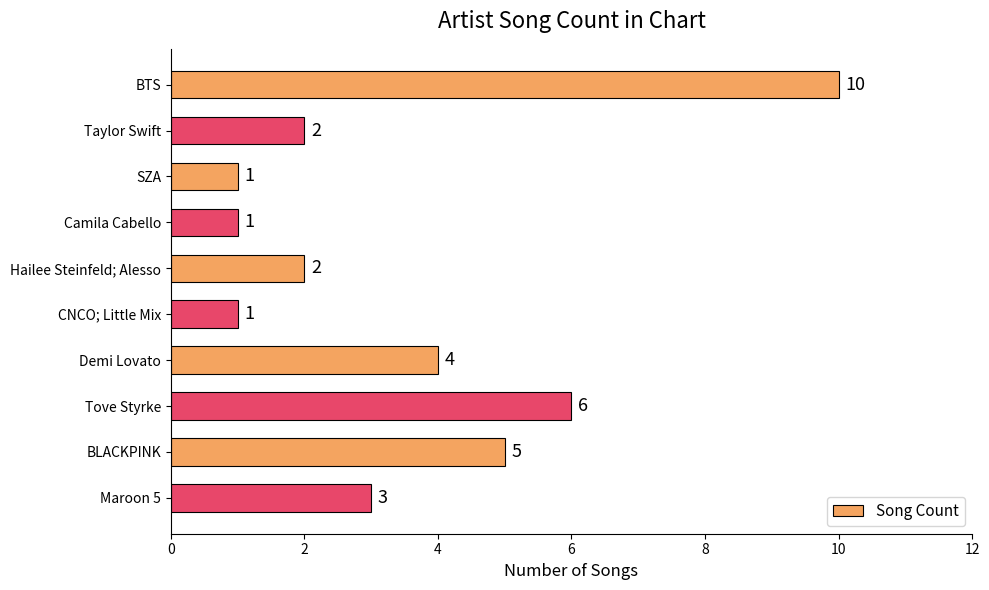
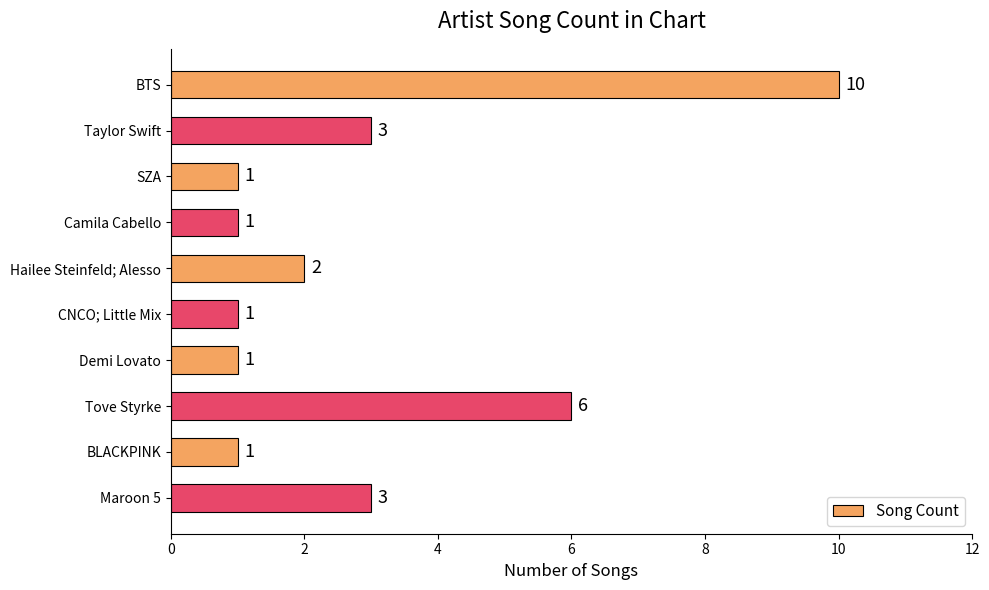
  {
    "BTS": 10,
-   "Taylor Swift": 2,
+   "Taylor Swift": 3,
    "SZA": 1,
    "Camila Cabello": 1,
    "Hailee Steinfeld; Alesso": 2,
    "CNCO; Little Mix": 1,
-   "Demi Lovato": 4,
+   "Demi Lovato": 1,
    "Tove Styrke": 6,
-   "BLACKPINK": 5,
+   "BLACKPINK": 1,
    "Maroon 5": 3
  }
